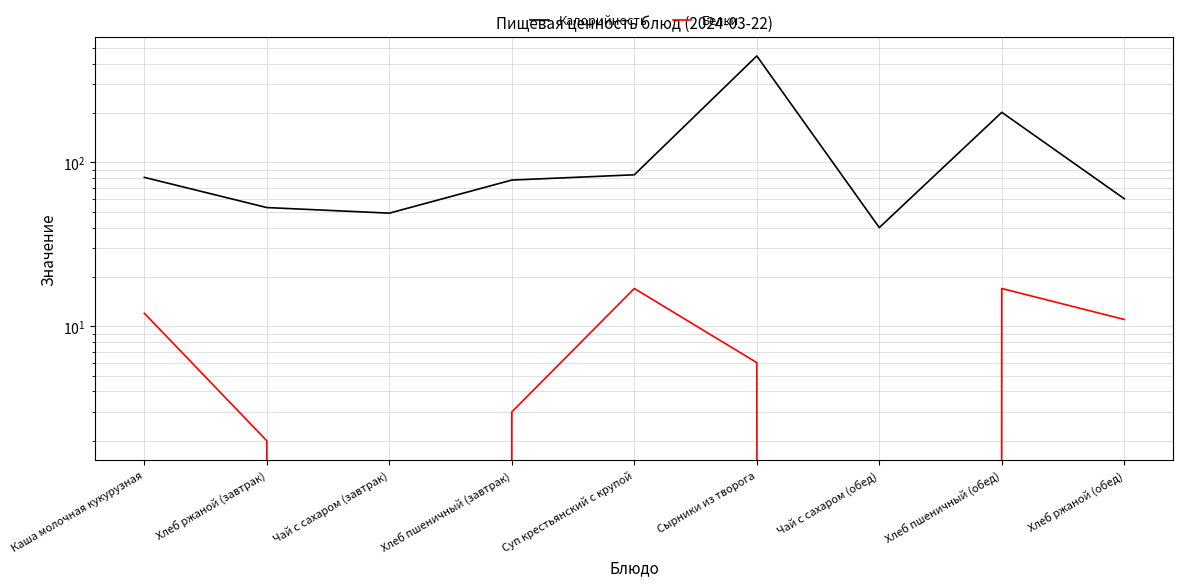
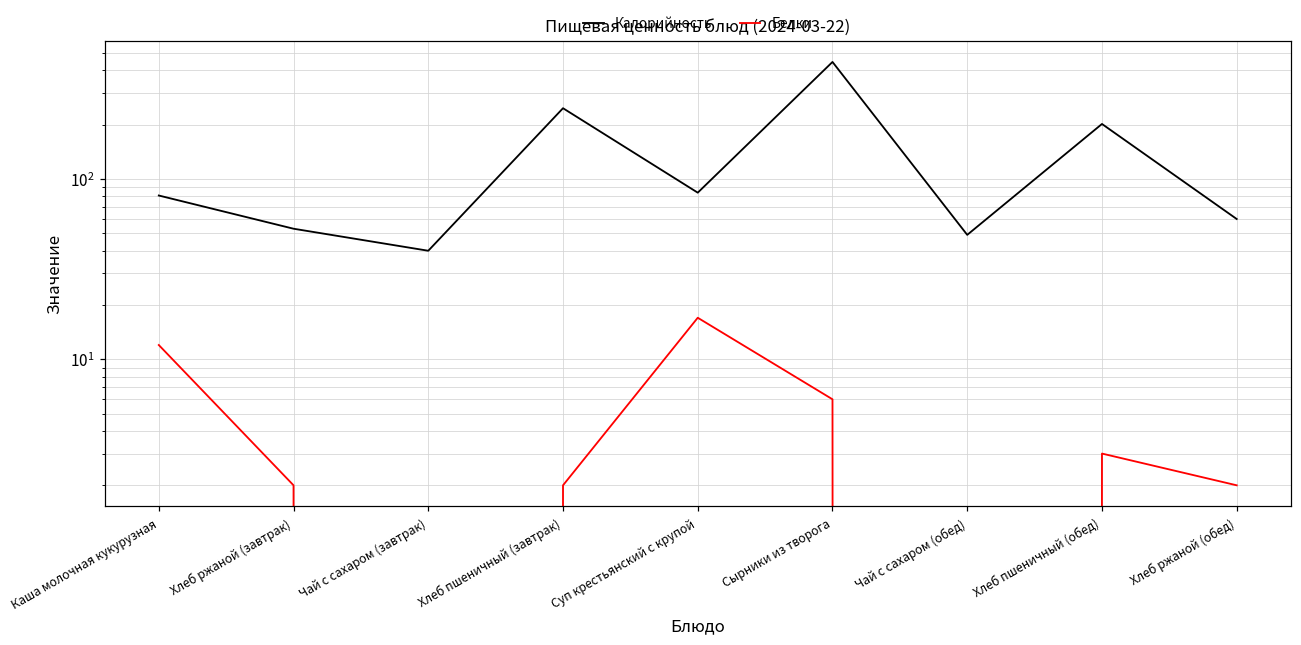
  {
    "Калорийность": {
      "Каша молочная кукурузная": 80,
      "Хлеб ржаной (завтрак)": 53,
-     "Чай с сахаром (завтрак)": 49,
-     "Хлеб пшеничный (завтрак)": 80,
+     "Чай с сахаром (завтрак)": 40,
+     "Хлеб пшеничный (завтрак)": 250,
      "Суп крестьянский с крупой": 80,
      "Сырники из творога": 450,
-     "Чай с сахаром (обед)": 40,
+     "Чай с сахаром (обед)": 49,
      "Хлеб пшеничный (обед)": 200,
      "Хлеб ржаной (обед)": 60
    },
    "Белки": {
      "Каша молочная кукурузная": 12,
      "Хлеб ржаной (завтрак)": 2,
-     "Хлеб пшеничный (завтрак)": 3,
+     "Хлеб пшеничный (завтрак)": 2,
      "Суп крестьянский с крупой": 17,
      "Сырники из творога": 6,
-     "Хлеб пшеничный (обед)": 17,
-     "Хлеб ржаной (обед)": 11
+     "Хлеб пшеничный (обед)": 3,
+     "Хлеб ржаной (обед)": 2
    }
  }
